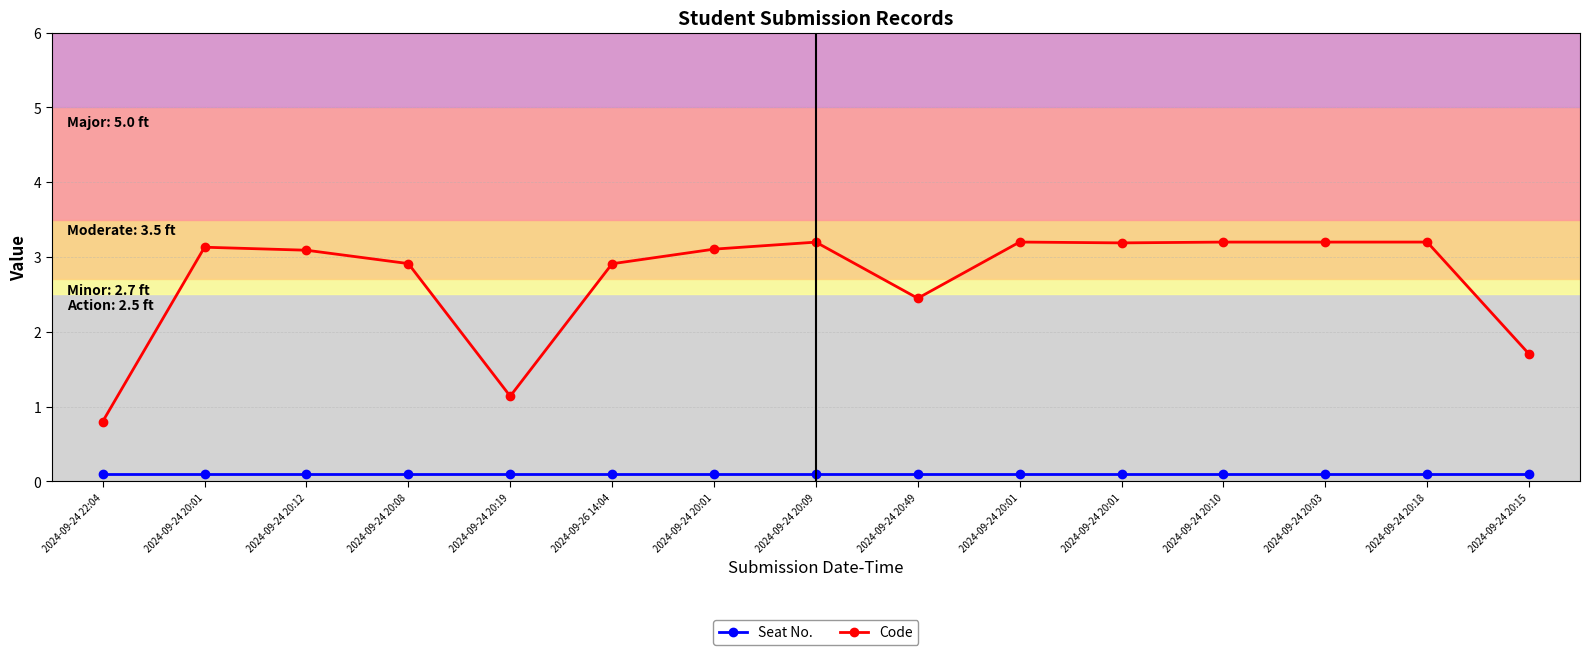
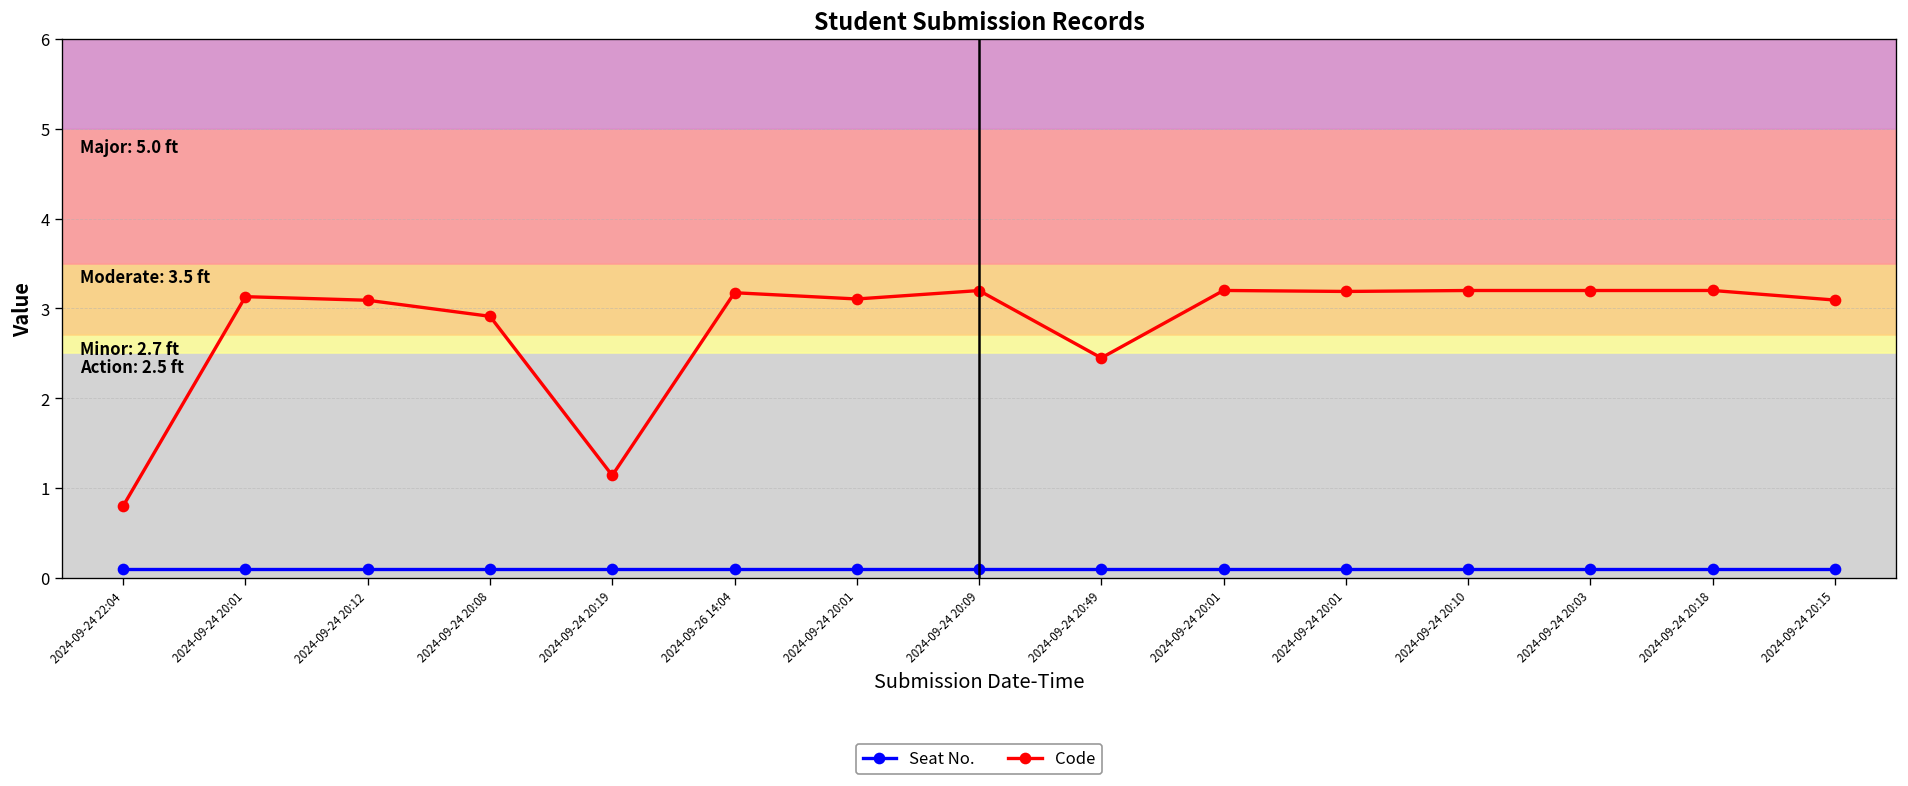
  {
    "Seat No.": {
      "2024-09-24 22:04": 0.1,
      "2024-09-24 20:12": 0.1,
      "2024-09-24 20:08": 0.1,
      "2024-09-24 20:19": 0.1,
      "2024-09-26 14:04": 0.1,
      "2024-09-24 20:09": 0.1,
      "2024-09-24 20:49": 0.1,
      "2024-09-24 20:10": 0.1,
      "2024-09-24 20:03": 0.1,
      "2024-09-24 20:18": 0.1,
      "2024-09-24 20:15": 0.1
    },
    "Code": {
      "2024-09-24 22:04": 0.8,
      "2024-09-24 20:12": 3.1,
      "2024-09-24 20:08": 2.9,
      "2024-09-24 20:19": 1.1,
-     "2024-09-26 14:04": 2.9,
+     "2024-09-26 14:04": 3.2,
      "2024-09-24 20:09": 3.2,
      "2024-09-24 20:49": 2.4,
      "2024-09-24 20:10": 3.2,
      "2024-09-24 20:03": 3.2,
      "2024-09-24 20:18": 3.2,
-     "2024-09-24 20:15": 1.7
+     "2024-09-24 20:15": 3.1
    }
  }
